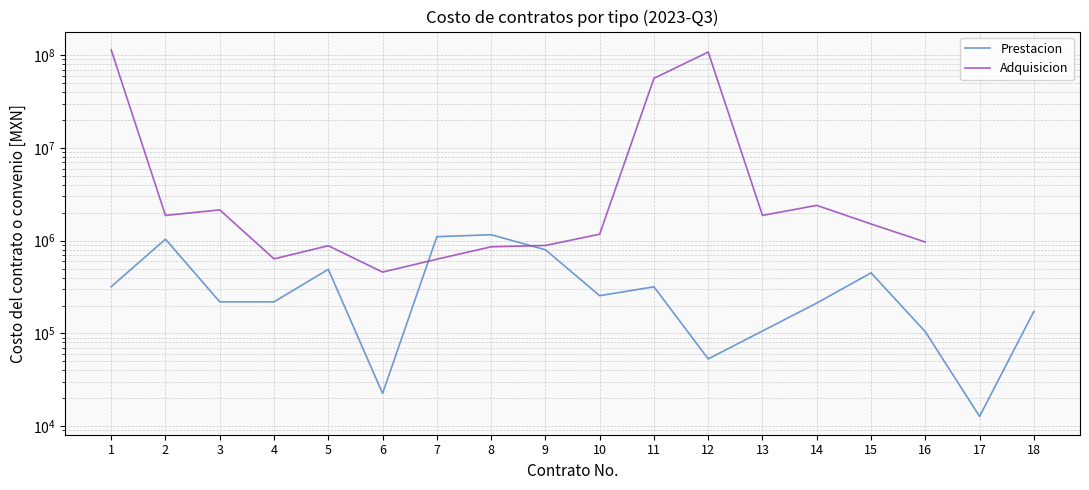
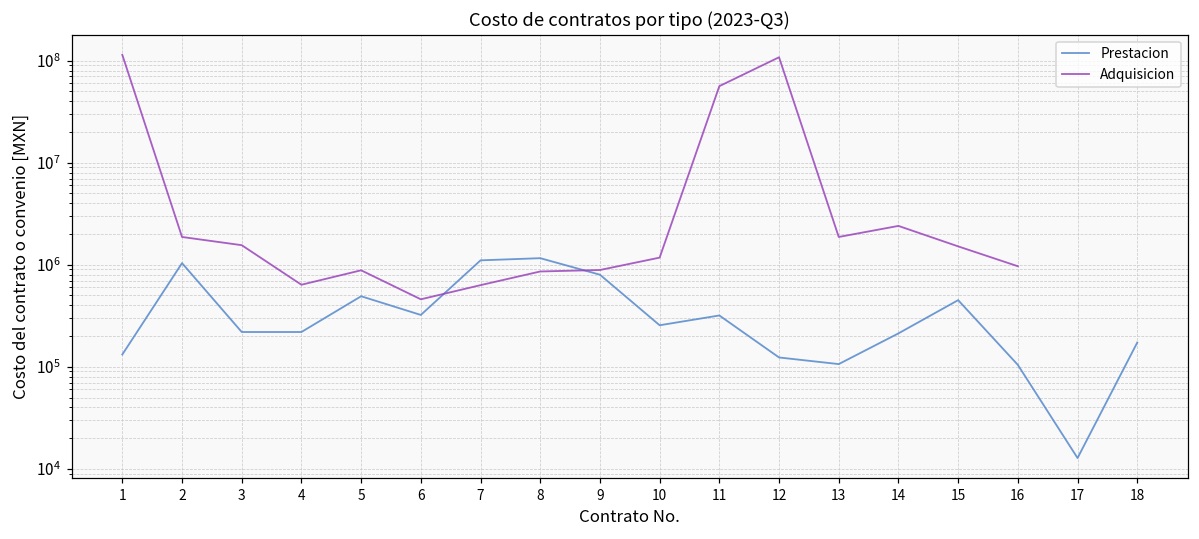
  {
    "Prestacion": {
-     "1": 320000,
+     "1": 130000,
      "2": 1000000,
      "3": 220000,
      "4": 220000,
      "5": 500000,
-     "6": 23000,
+     "6": 320000,
      "7": 1100000,
      "8": 1200000,
      "9": 800000,
      "10": 260000,
      "11": 320000,
-     "12": 50000,
+     "12": 120000,
      "13": 110000,
      "14": 210000,
      "15": 400000,
      "16": 100000,
      "17": 13000,
      "18": 170000
    },
    "Adquisicion": {
      "1": 110000000,
      "2": 1900000,
-     "3": 2100000,
+     "3": 1600000,
      "4": 600000,
      "5": 900000,
      "6": 500000,
      "7": 600000,
      "8": 900000,
      "9": 900000,
      "10": 1200000,
      "11": 60000000,
      "12": 110000000,
      "13": 1900000,
      "14": 2400000,
      "15": 1500000,
      "16": 1000000
    }
  }
